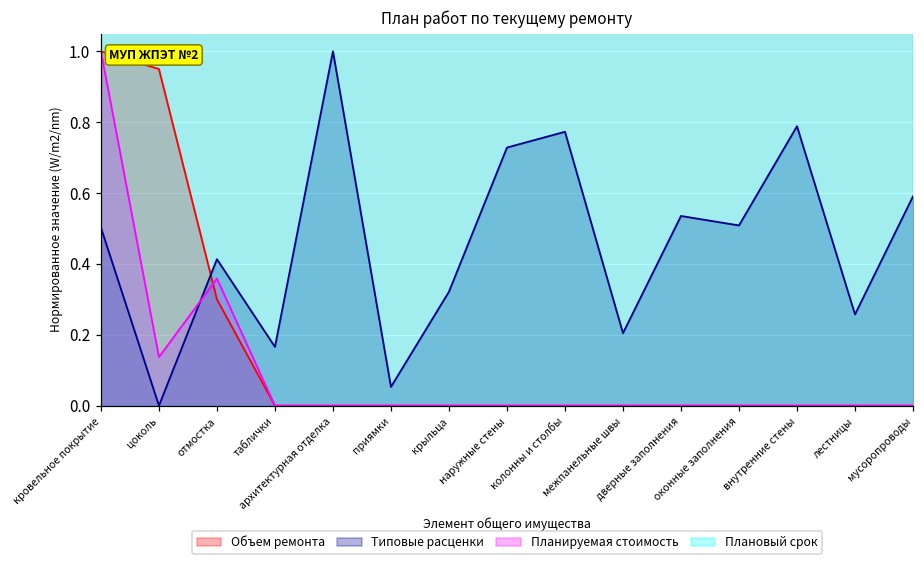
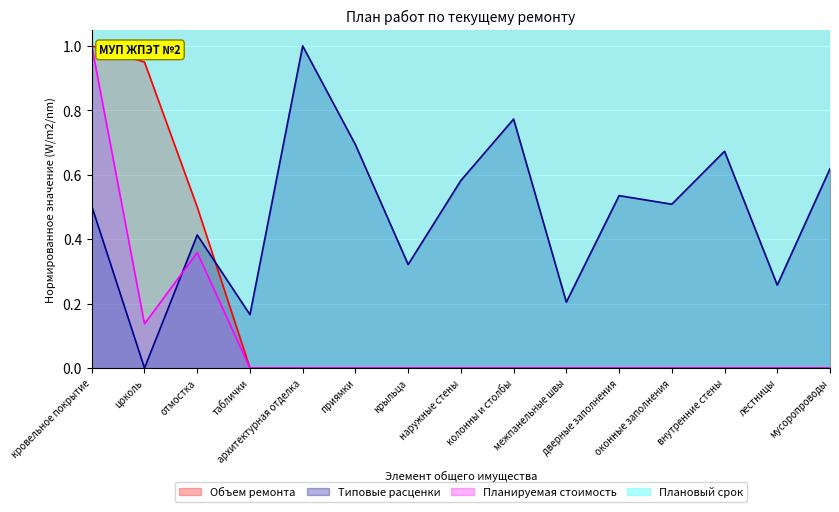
  {
    "Объем ремонта": {
-     "отмостка": 0.30
+     "отмостка": 0.50
    },
    "Типовые расценки": {
      "кровельное покрытие": 0.50,
      "цоколь": 0.00,
      "отмостка": 0.41,
      "таблички": 0.17,
      "архитектурная отделка": 1.00,
-     "приямки": 0.05,
+     "приямки": 0.69,
      "крыльца": 0.32,
-     "наружные стены": 0.73,
+     "наружные стены": 0.58,
      "колонны и столбы": 0.77,
      "межпанельные швы": 0.20,
      "дверные заполнения": 0.54,
      "оконные заполнения": 0.51,
-     "внутренние стены": 0.79,
+     "внутренние стены": 0.67,
      "лестницы": 0.26,
-     "мусоропроводы": 0.59
+     "мусоропроводы": 0.62
    },
    "Планируемая стоимость": {
      "цоколь": 0.14,
      "отмостка": 0.36
    }
  }
